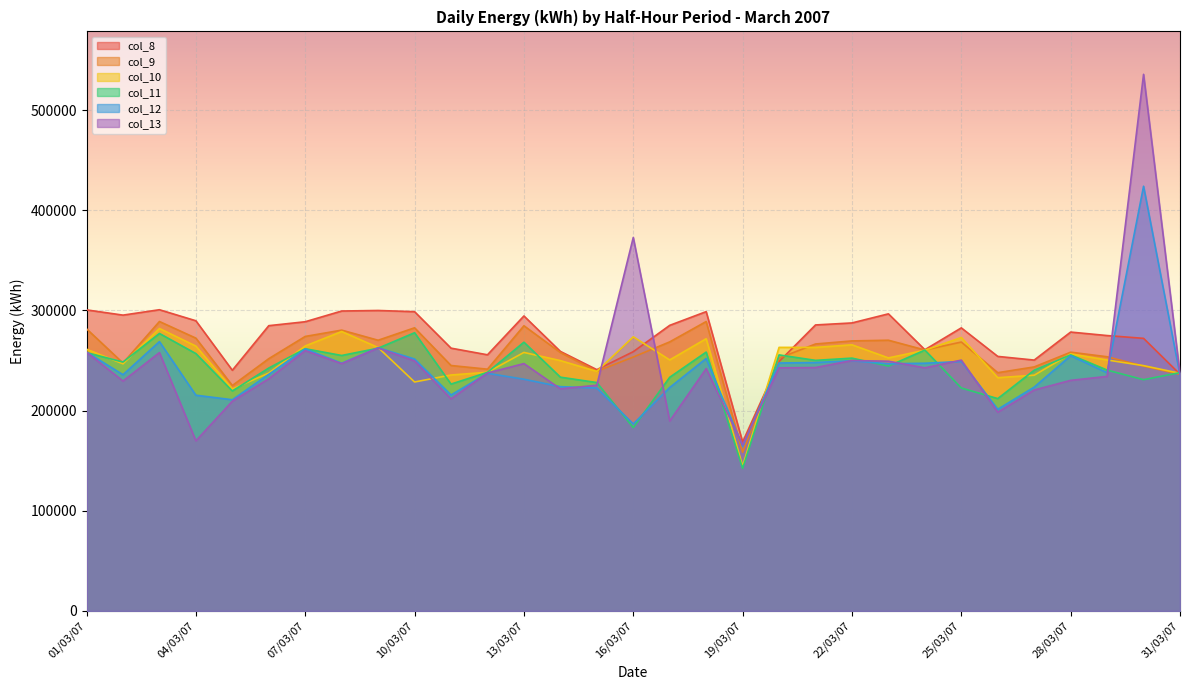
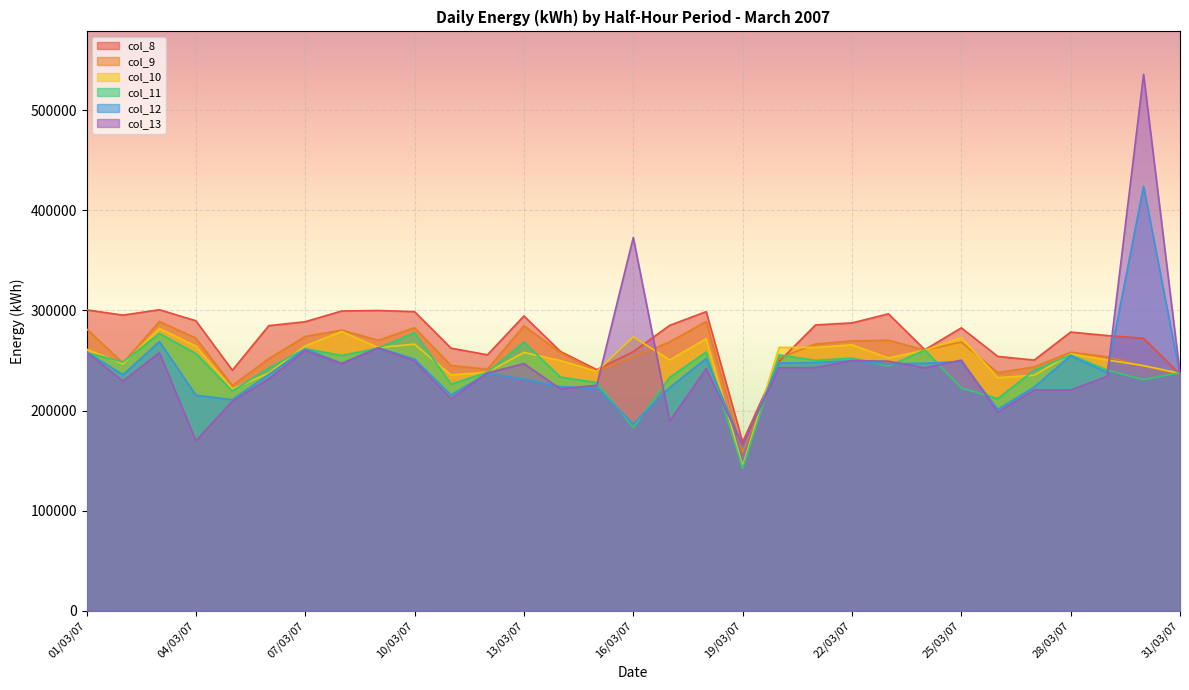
  {
    "col_10": {
      "01/03/07": 261000,
      "04/03/07": 264000,
      "07/03/07": 265000,
-     "10/03/07": 229000,
+     "10/03/07": 266000,
      "13/03/07": 258000,
      "16/03/07": 274000,
      "22/03/07": 266000,
      "25/03/07": 273000
    },
    "col_11": {
      "04/03/07": 257000,
      "10/03/07": 278000,
      "13/03/07": 268000,
      "16/03/07": 183000,
      "25/03/07": 223000
    },
    "col_12": {
      "04/03/07": 215000,
      "13/03/07": 231000,
      "16/03/07": 187000
    },
    "col_13": {
      "04/03/07": 170000,
      "13/03/07": 247000,
      "16/03/07": 373000,
-     "28/03/07": 230000
+     "28/03/07": 221000
    }
  }
